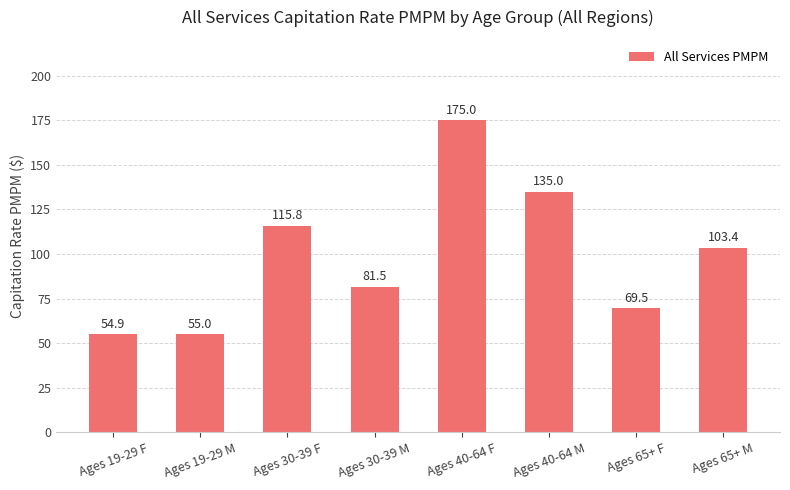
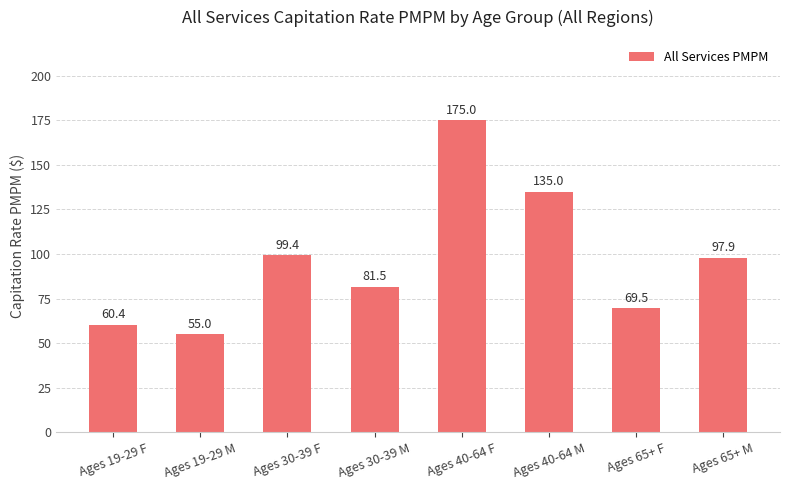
  {
-   "Ages 19-29 F": 54.9,
+   "Ages 19-29 F": 60.4,
    "Ages 19-29 M": 55.0,
-   "Ages 30-39 F": 115.8,
+   "Ages 30-39 F": 99.4,
    "Ages 30-39 M": 81.5,
    "Ages 40-64 F": 175.0,
    "Ages 40-64 M": 135.0,
    "Ages 65+ F": 69.5,
-   "Ages 65+ M": 103.4
+   "Ages 65+ M": 97.9
  }
